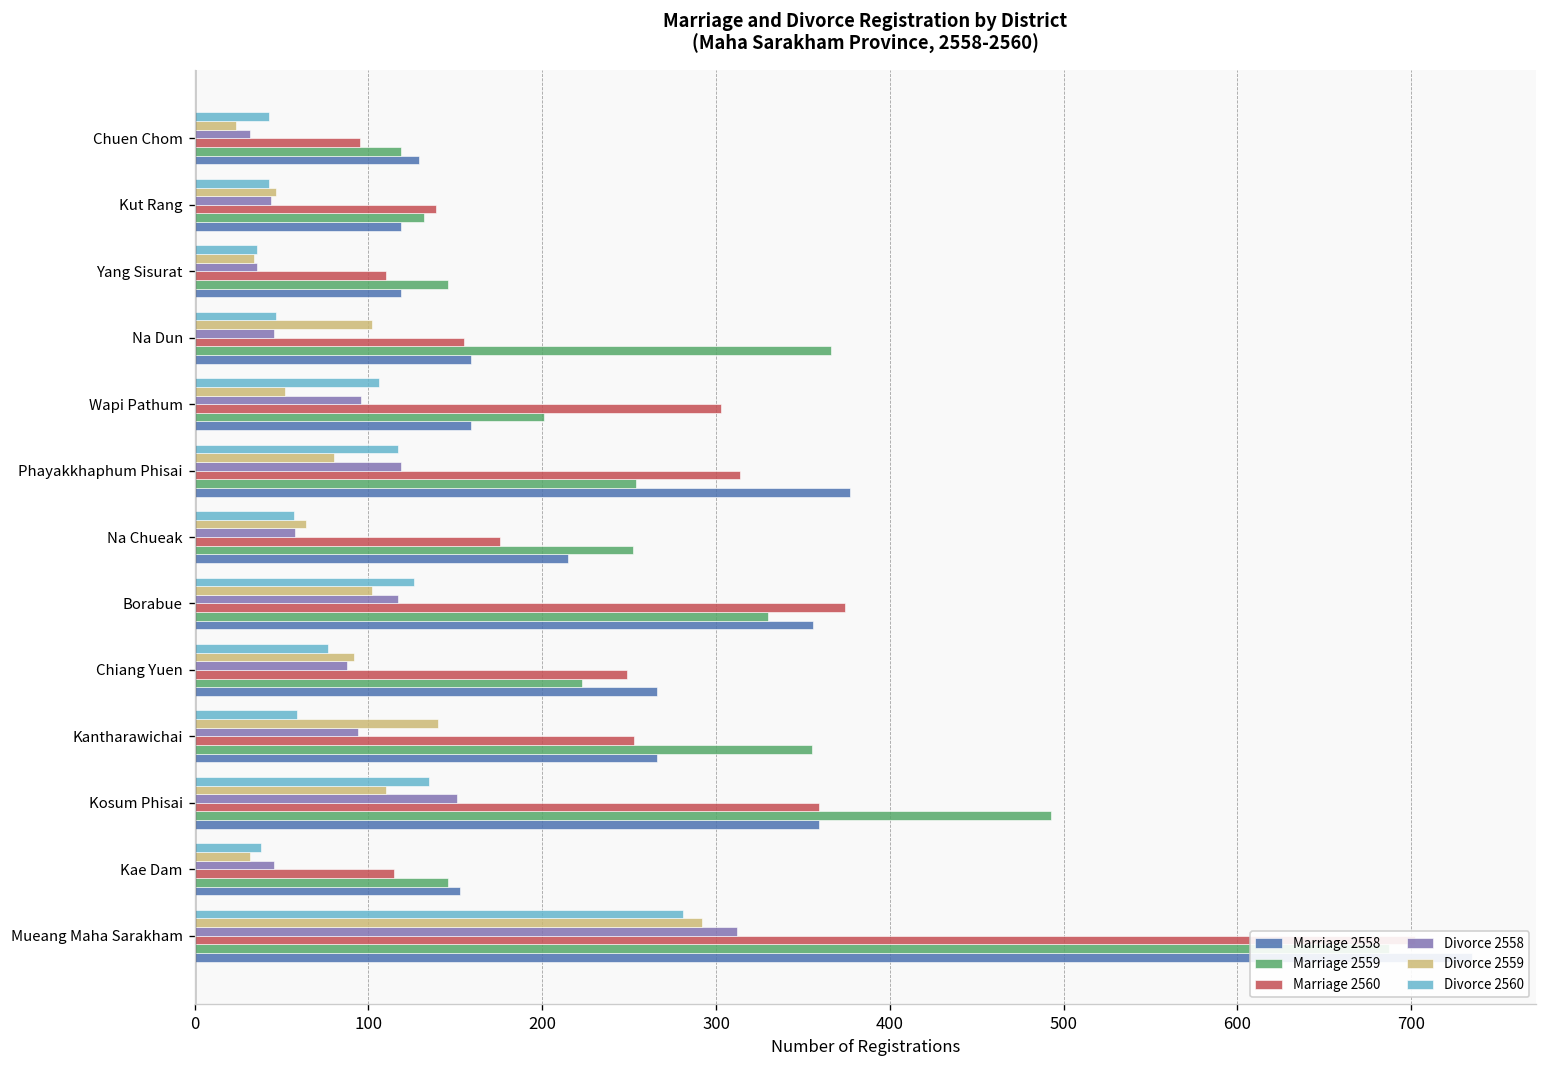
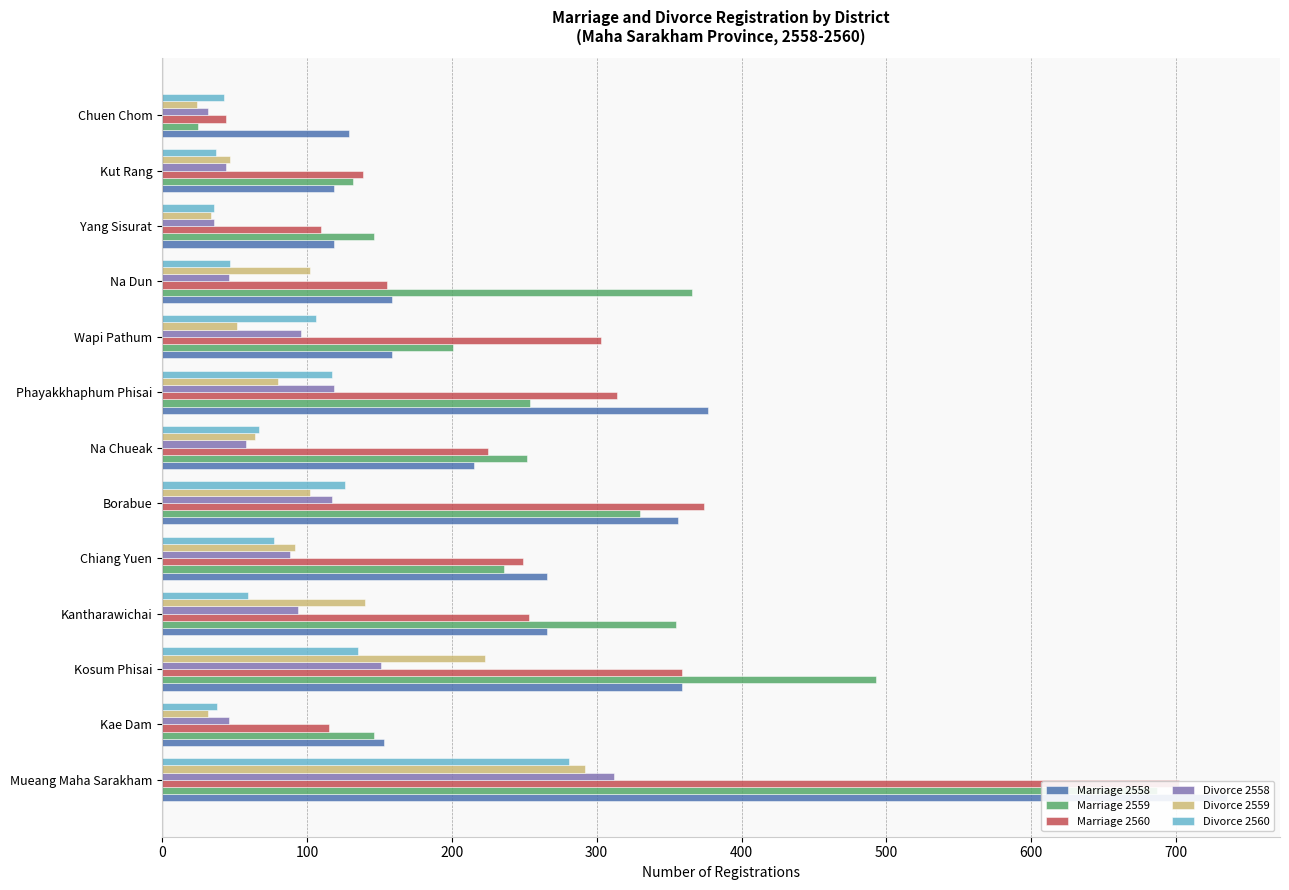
  {
    "Marriage 2559": {
-     "Chuen Chom": 119,
+     "Chuen Chom": 25,
      "Kut Rang": 132,
      "Yang Sisurat": 146,
      "Na Dun": 366,
      "Wapi Pathum": 201,
      "Phayakkhaphum Phisai": 254,
      "Na Chueak": 252,
      "Borabue": 330,
-     "Chiang Yuen": 223,
+     "Chiang Yuen": 236,
      "Kantharawichai": 355,
      "Kosum Phisai": 493,
      "Kae Dam": 146
    },
    "Marriage 2560": {
-     "Chuen Chom": 95,
+     "Chuen Chom": 44,
      "Kut Rang": 139,
      "Yang Sisurat": 110,
      "Na Dun": 155,
      "Wapi Pathum": 303,
      "Phayakkhaphum Phisai": 314,
-     "Na Chueak": 176,
+     "Na Chueak": 225,
      "Borabue": 374,
      "Chiang Yuen": 249,
      "Kantharawichai": 253,
      "Kosum Phisai": 359,
      "Kae Dam": 115
    },
    "Divorce 2559": {
      "Chuen Chom": 24,
      "Kut Rang": 47,
      "Yang Sisurat": 34,
      "Na Dun": 102,
      "Wapi Pathum": 52,
      "Phayakkhaphum Phisai": 80,
      "Na Chueak": 64,
      "Borabue": 102,
      "Chiang Yuen": 92,
      "Kantharawichai": 140,
-     "Kosum Phisai": 110,
+     "Kosum Phisai": 223,
      "Kae Dam": 32,
      "Mueang Maha Sarakham": 292
    },
    "Divorce 2560": {
      "Chuen Chom": 43,
-     "Kut Rang": 43,
+     "Kut Rang": 37,
      "Yang Sisurat": 36,
      "Na Dun": 47,
      "Wapi Pathum": 106,
      "Phayakkhaphum Phisai": 117,
-     "Na Chueak": 57,
+     "Na Chueak": 67,
      "Borabue": 126,
      "Chiang Yuen": 77,
      "Kantharawichai": 59,
      "Kosum Phisai": 135,
      "Kae Dam": 38,
      "Mueang Maha Sarakham": 281
    }
  }
